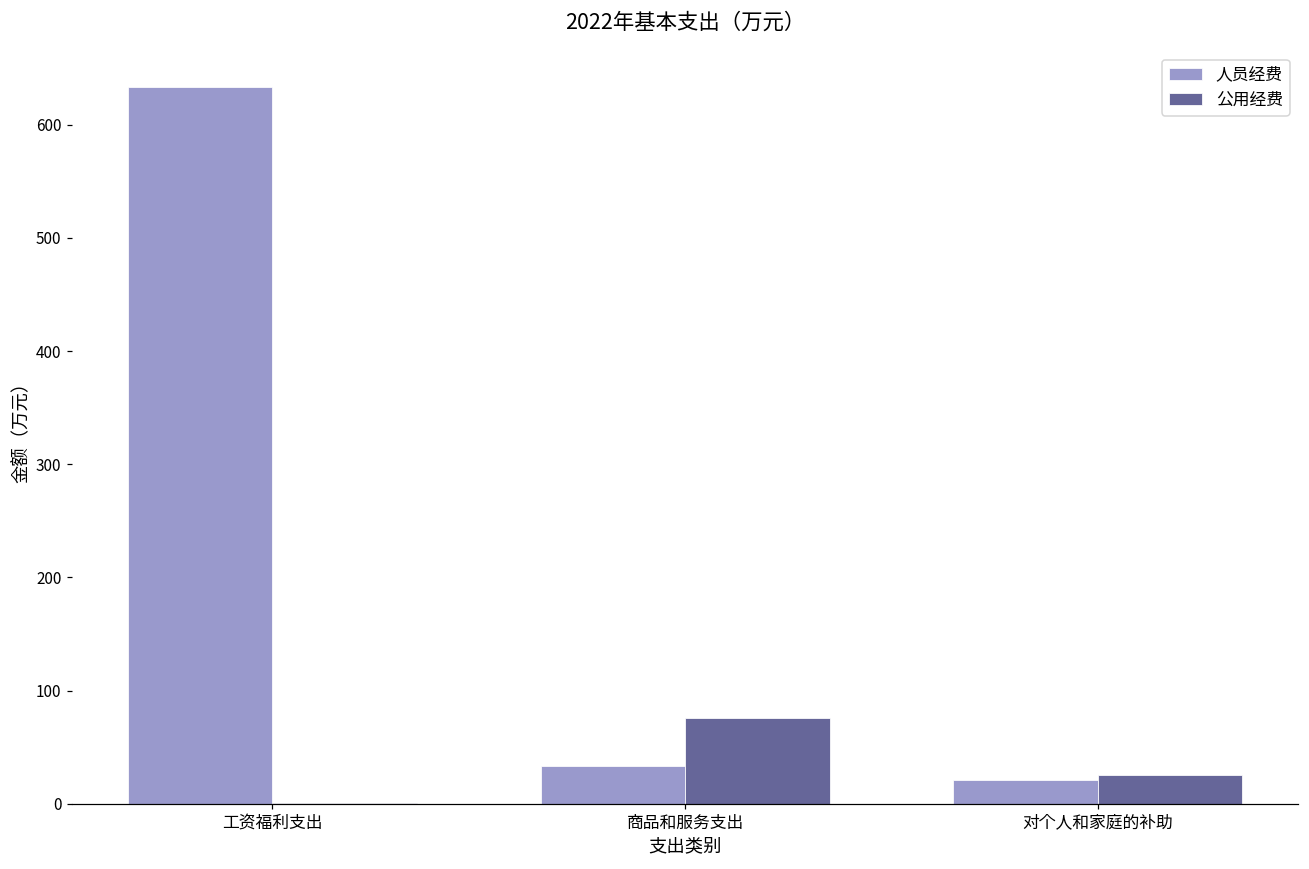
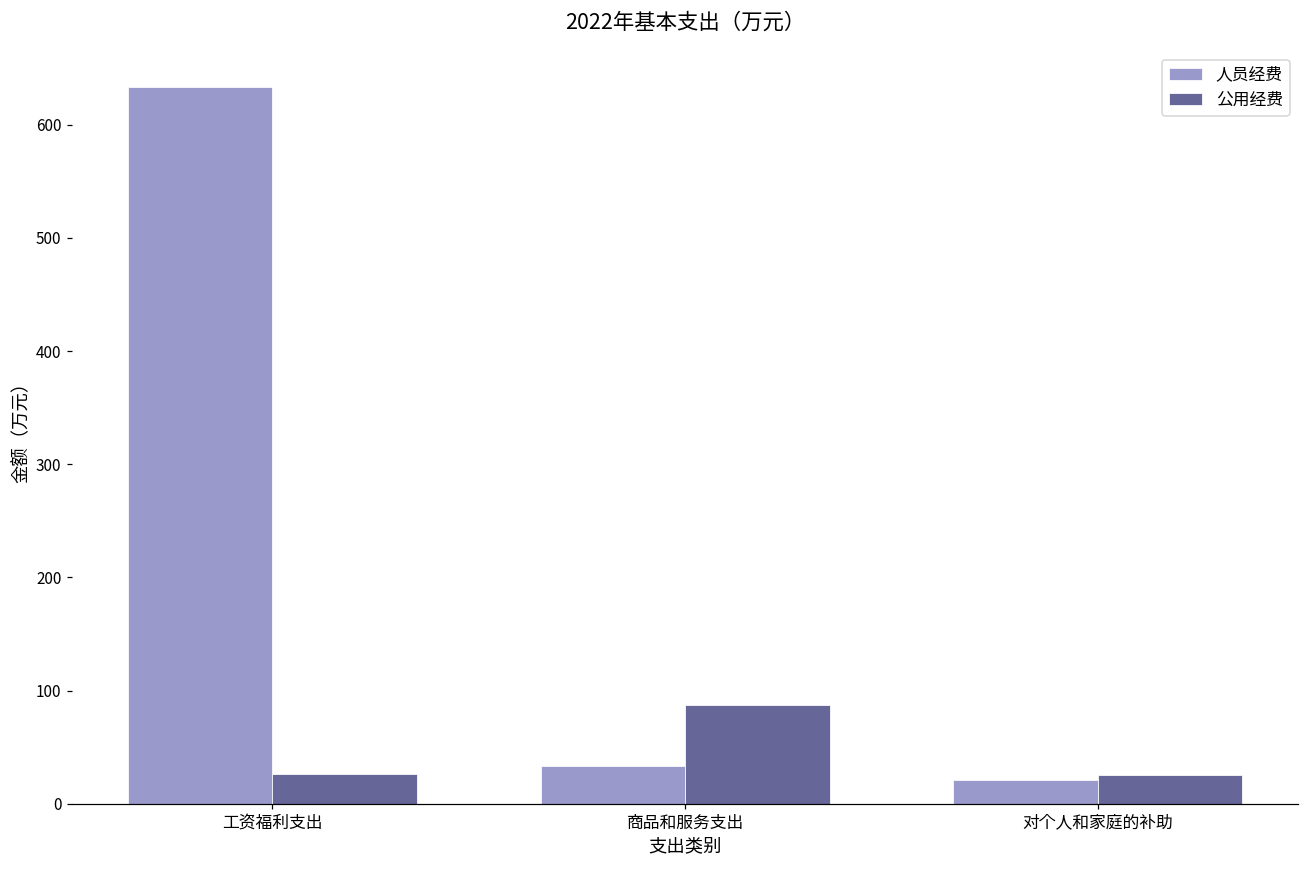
  {
    "人员经费": {
      "工资福利支出": 633,
      "商品和服务支出": 33,
      "对个人和家庭的补助": 21
    },
    "公用经费": {
-     "工资福利支出": 1,
-     "商品和服务支出": 76,
+     "工资福利支出": 27,
+     "商品和服务支出": 87,
      "对个人和家庭的补助": 26
    }
  }
